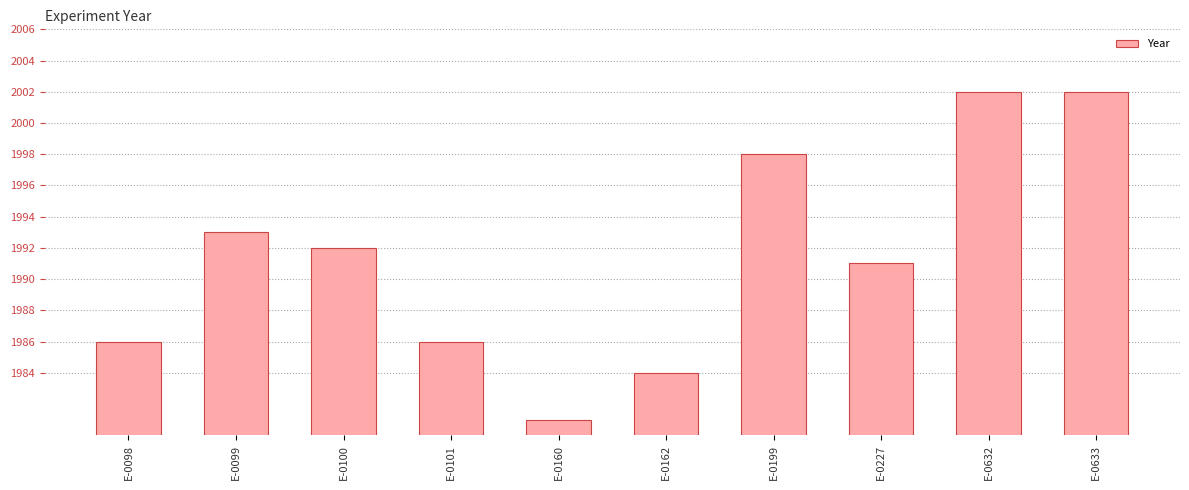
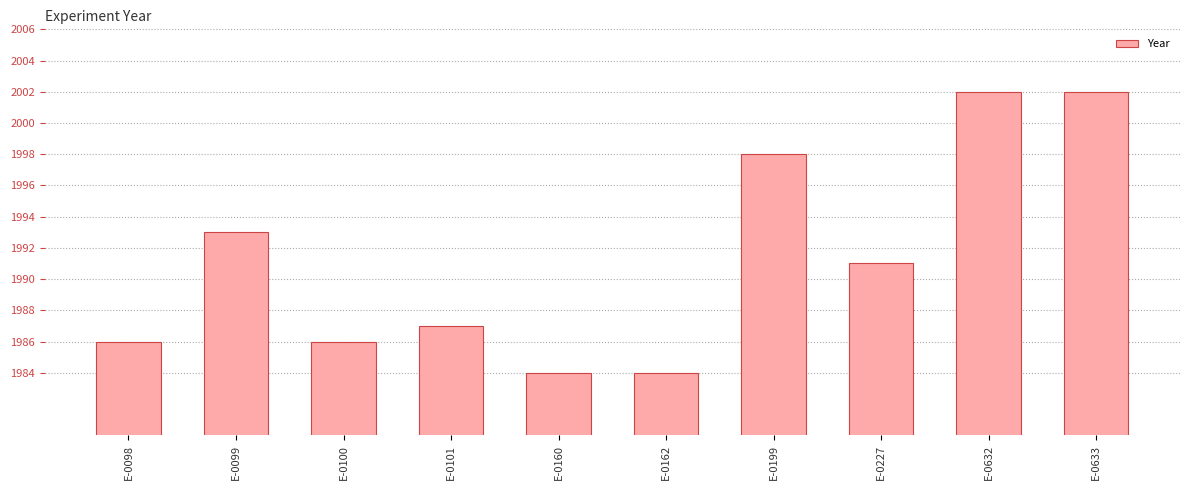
  {
    "E-0098": 1986,
    "E-0099": 1993,
-   "E-0100": 1992,
-   "E-0101": 1986,
-   "E-0160": 1981,
+   "E-0100": 1986,
+   "E-0101": 1987,
+   "E-0160": 1984,
    "E-0162": 1984,
    "E-0199": 1998,
    "E-0227": 1991,
    "E-0632": 2002,
    "E-0633": 2002
  }
